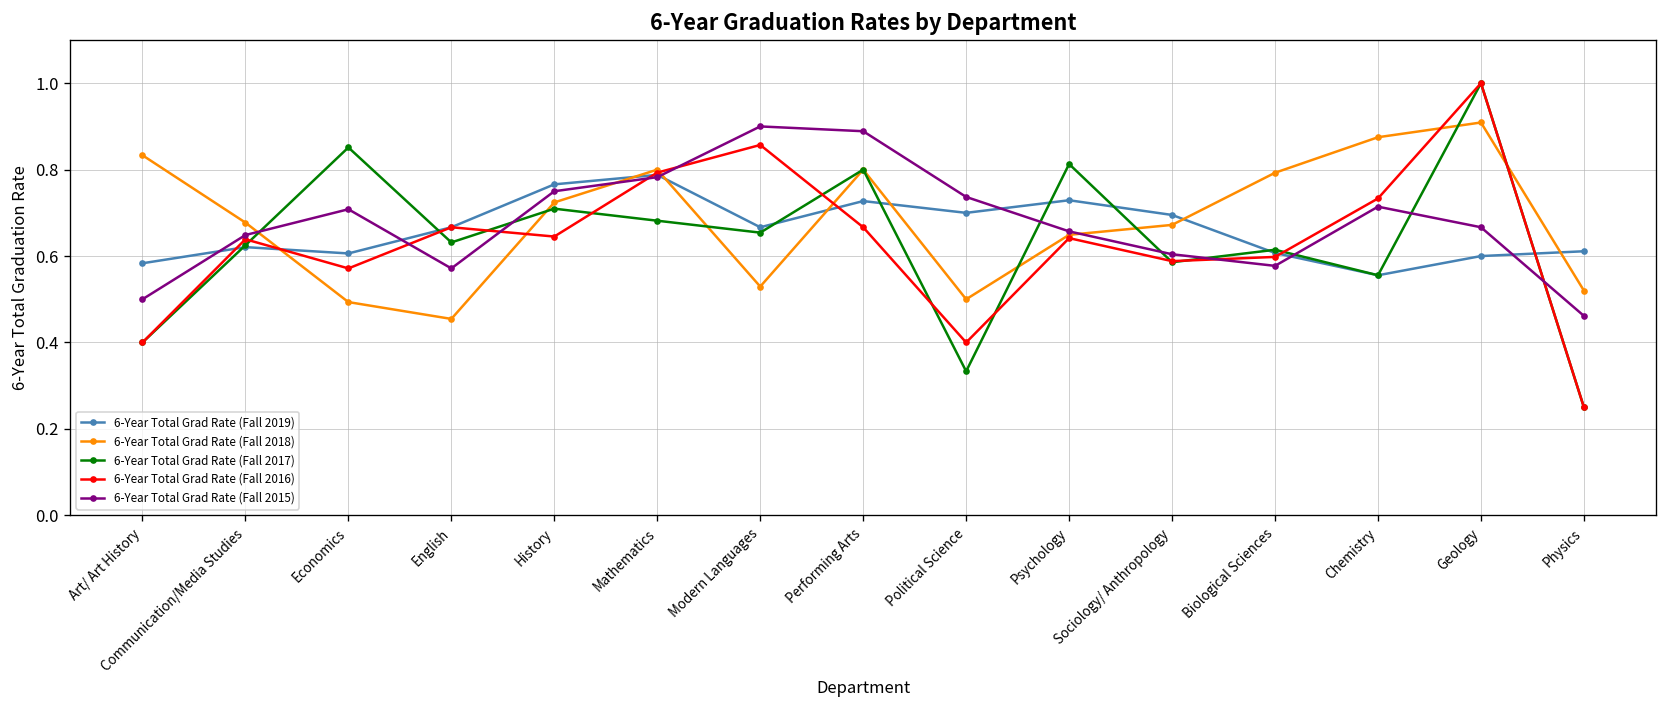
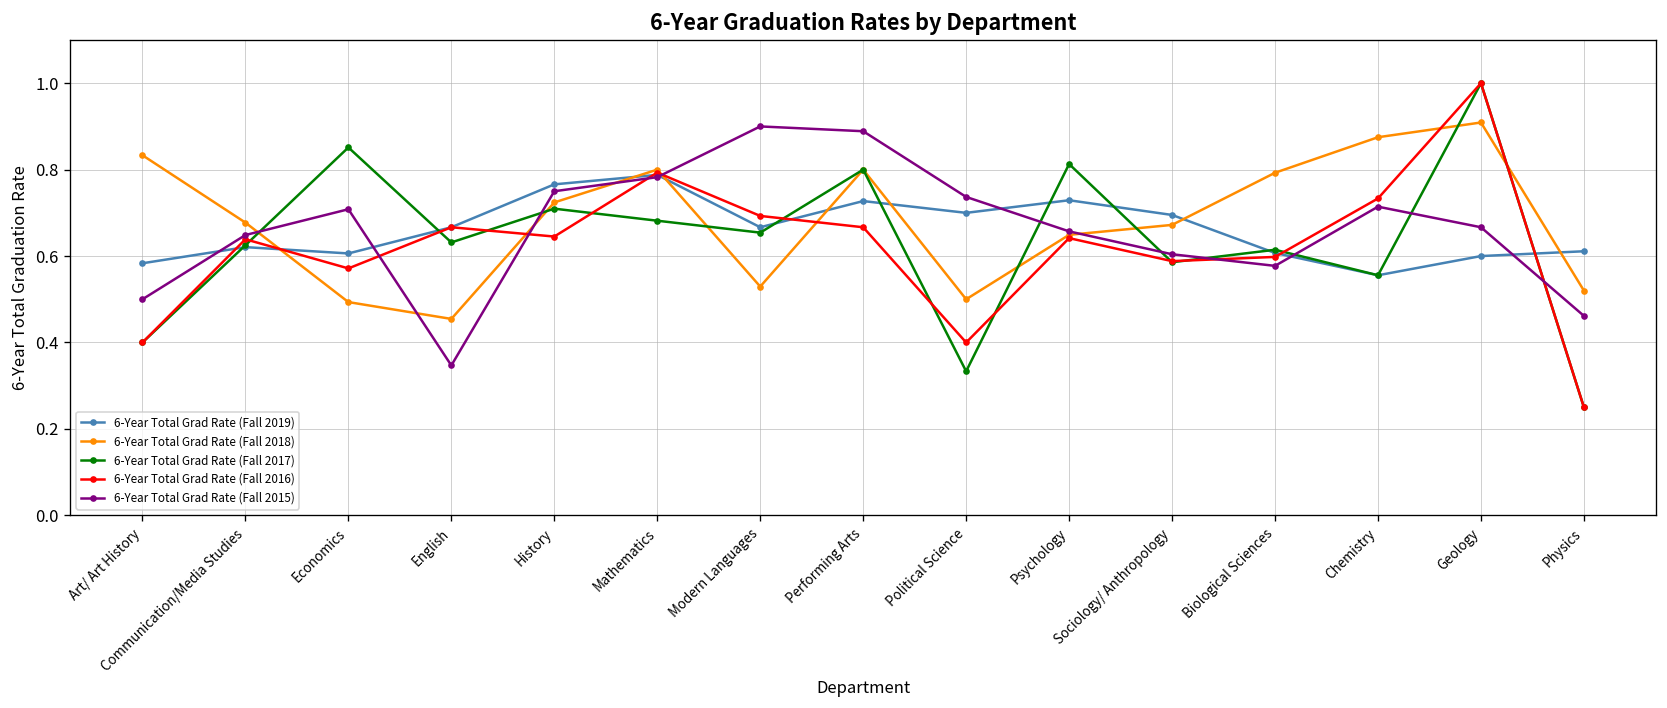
  {
    "6-Year Total Grad Rate (Fall 2019)": {
      "Art/ Art History": 0.58,
      "Economics": 0.61,
      "History": 0.77,
      "Modern Languages": 0.67,
      "Performing Arts": 0.73,
      "Political Science": 0.70,
      "Psychology": 0.73,
      "Sociology/ Anthropology": 0.70,
      "Biological Sciences": 0.61,
      "Geology": 0.60,
      "Physics": 0.61
    },
    "6-Year Total Grad Rate (Fall 2018)": {
      "Art/ Art History": 0.83,
      "Communication/Media Studies": 0.68,
      "Economics": 0.49,
      "English": 0.45,
      "History": 0.72,
      "Modern Languages": 0.53,
      "Political Science": 0.50,
      "Psychology": 0.65,
      "Sociology/ Anthropology": 0.67,
      "Biological Sciences": 0.79,
      "Chemistry": 0.88,
      "Geology": 0.91,
      "Physics": 0.52
    },
    "6-Year Total Grad Rate (Fall 2017)": {
      "Economics": 0.85,
      "English": 0.63,
      "History": 0.71,
      "Mathematics": 0.68,
      "Modern Languages": 0.65,
      "Political Science": 0.33,
      "Psychology": 0.81,
      "Biological Sciences": 0.61
    },
    "6-Year Total Grad Rate (Fall 2016)": {
      "Communication/Media Studies": 0.64,
      "Economics": 0.57,
      "History": 0.65,
-     "Modern Languages": 0.86,
+     "Modern Languages": 0.69,
      "Performing Arts": 0.67,
      "Political Science": 0.40,
      "Psychology": 0.64,
      "Biological Sciences": 0.60,
      "Chemistry": 0.73
    },
    "6-Year Total Grad Rate (Fall 2015)": {
      "Art/ Art History": 0.50,
      "Communication/Media Studies": 0.65,
      "Economics": 0.71,
-     "English": 0.57,
+     "English": 0.35,
      "History": 0.75,
      "Modern Languages": 0.90,
      "Performing Arts": 0.89,
      "Political Science": 0.74,
      "Psychology": 0.66,
      "Sociology/ Anthropology": 0.60,
      "Biological Sciences": 0.58,
      "Chemistry": 0.71,
      "Geology": 0.67,
      "Physics": 0.46
    }
  }
